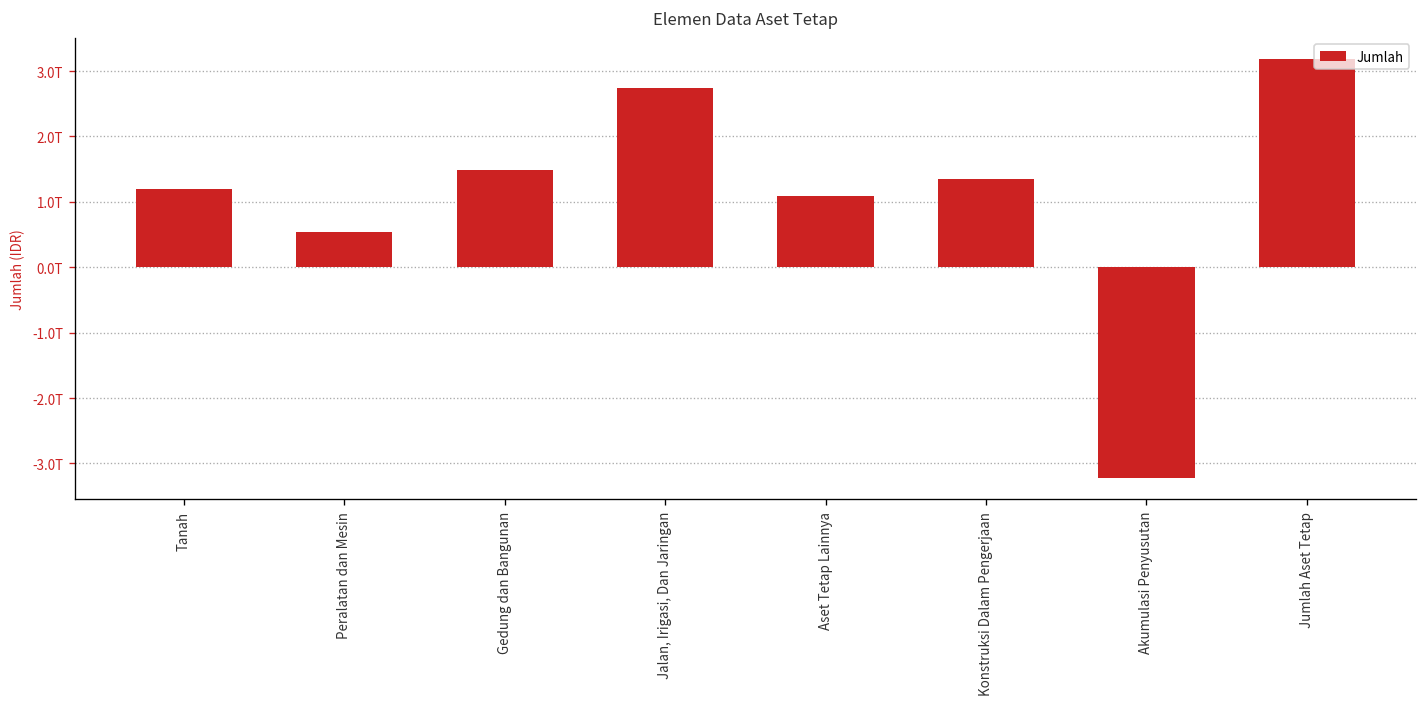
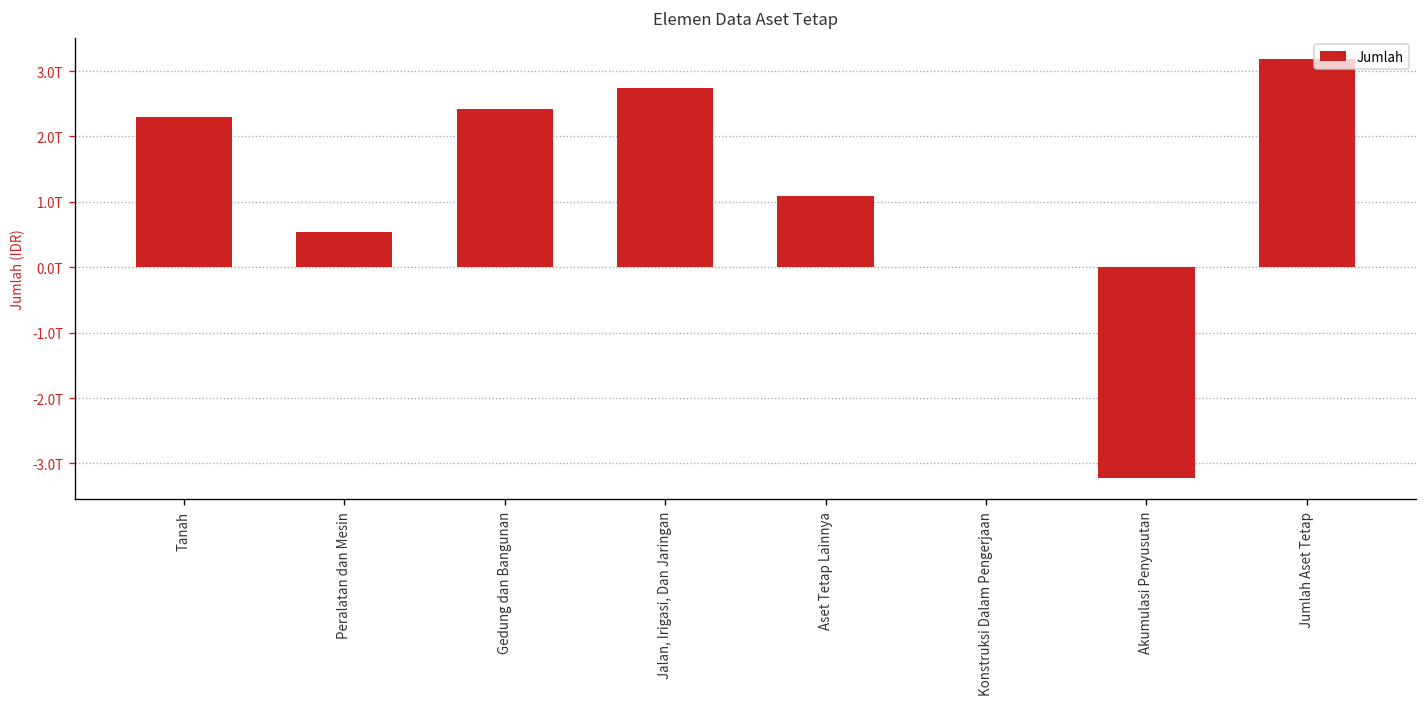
  {
-   "Tanah": "1.2T",
+   "Tanah": "2.3T",
    "Peralatan dan Mesin": "0.5T",
-   "Gedung dan Bangunan": "1.5T",
+   "Gedung dan Bangunan": "2.4T",
    "Jalan, Irigasi, Dan Jaringan": "2.7T",
    "Aset Tetap Lainnya": "1.1T",
-   "Konstruksi Dalam Pengerjaan": "1.3T",
+   "Konstruksi Dalam Pengerjaan": "0.0T",
    "Akumulasi Penyusutan": "-3.2T",
    "Jumlah Aset Tetap": "3.2T"
  }
